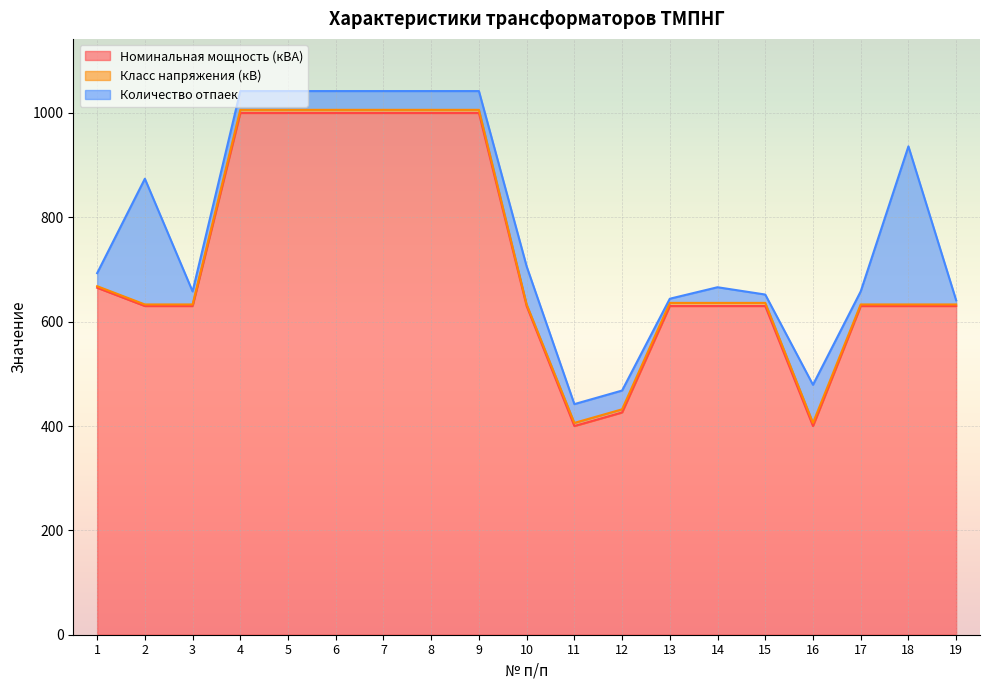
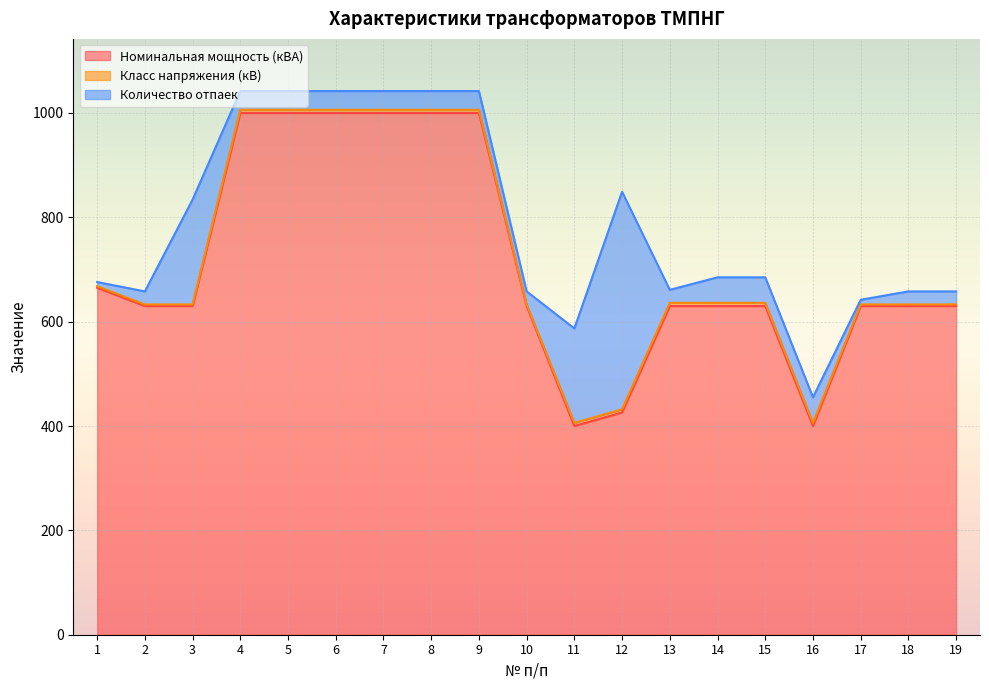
  {
    "Номинальная мощность (кВА)": {
      "4": 1000,
      "5": 1000,
      "6": 1000,
      "7": 1000,
      "8": 1000,
      "9": 1000,
      "11": 400,
      "12": 430,
      "13": 630,
      "14": 630,
      "15": 630,
      "16": 400
    },
    "Класс напряжения (кВ)": {
      "4": 10,
      "5": 10,
      "6": 10,
      "7": 10,
      "8": 10,
      "9": 10,
      "11": 10,
      "12": 10,
      "13": 10,
      "14": 10,
      "15": 10,
      "16": 10
    },
    "Количество отпаек": {
-     "1": 30,
-     "2": 240,
-     "3": 30,
+     "1": 10,
+     "2": 30,
+     "3": 200,
      "6": 40,
      "7": 40,
      "8": 40,
      "9": 40,
-     "10": 70,
-     "11": 40,
-     "12": 40,
-     "13": 10,
-     "14": 30,
-     "15": 20,
-     "16": 70,
-     "17": 30,
-     "18": 300,
-     "19": 10
+     "10": 30,
+     "11": 180,
+     "12": 420,
+     "13": 30,
+     "14": 50,
+     "15": 50,
+     "16": 50,
+     "17": 10,
+     "18": 30,
+     "19": 30
    }
  }
